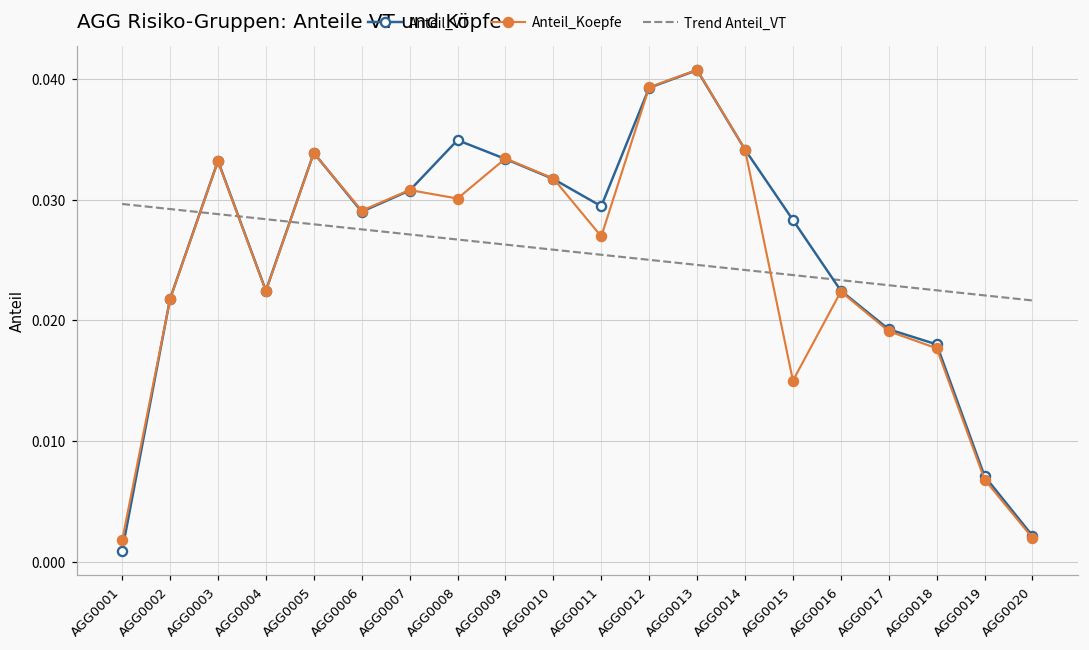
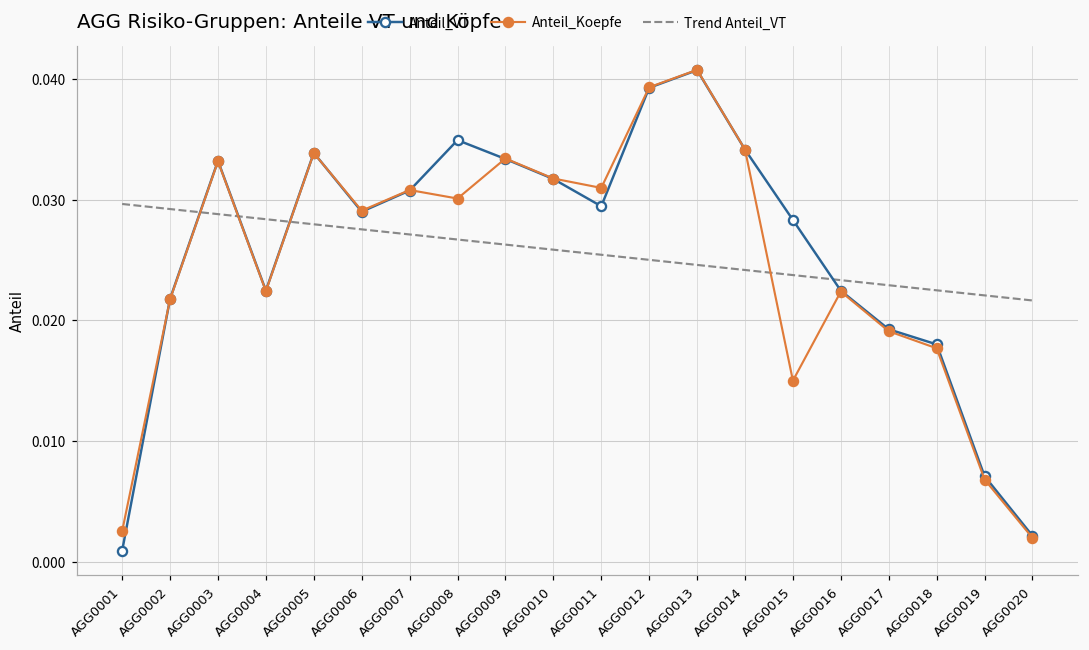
  {
    "Anteil_VT": {
      "AGG0001": 0.0009,
      "AGG0008": 0.0349,
      "AGG0011": 0.0294,
      "AGG0015": 0.0283,
      "AGG0018": 0.0180,
      "AGG0019": 0.0071
    },
    "Anteil_Koepfe": {
-     "AGG0001": 0.0018,
+     "AGG0001": 0.0025,
      "AGG0008": 0.0301,
-     "AGG0011": 0.0269,
+     "AGG0011": 0.0310,
      "AGG0015": 0.0150,
      "AGG0018": 0.0177,
      "AGG0019": 0.0068
    },
    "Trend Anteil_VT": {
      "AGG0001": 0.0296,
      "AGG0002": 0.0292,
      "AGG0003": 0.0288,
      "AGG0004": 0.0284,
      "AGG0005": 0.0279,
      "AGG0006": 0.0275,
      "AGG0007": 0.0271,
      "AGG0008": 0.0267,
      "AGG0009": 0.0263,
      "AGG0010": 0.0258,
      "AGG0011": 0.0254,
      "AGG0012": 0.0250,
      "AGG0013": 0.0246,
      "AGG0014": 0.0242,
      "AGG0015": 0.0237,
      "AGG0016": 0.0233,
      "AGG0017": 0.0229,
      "AGG0018": 0.0225,
      "AGG0019": 0.0221,
      "AGG0020": 0.0216
    }
  }
